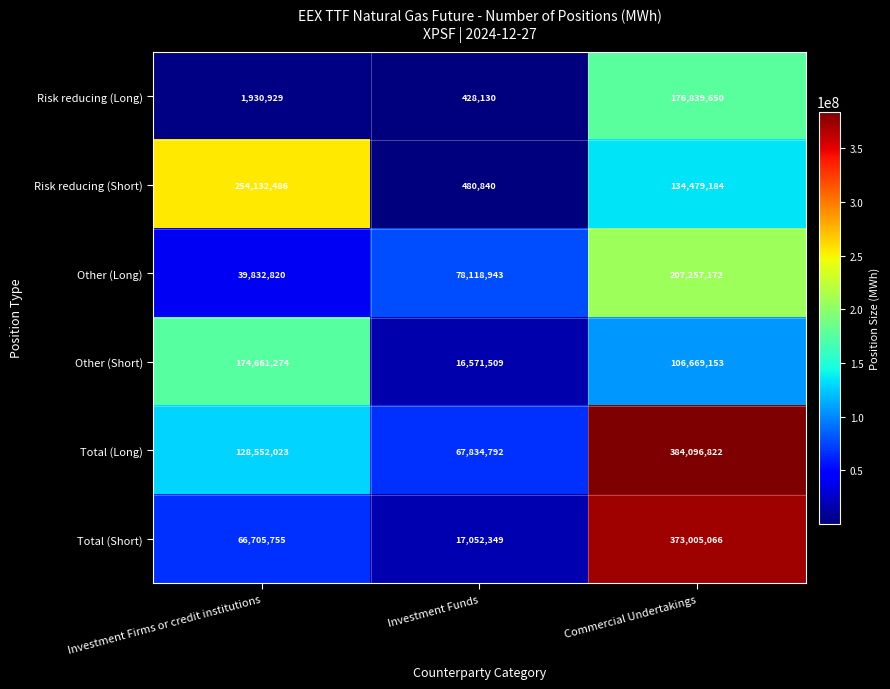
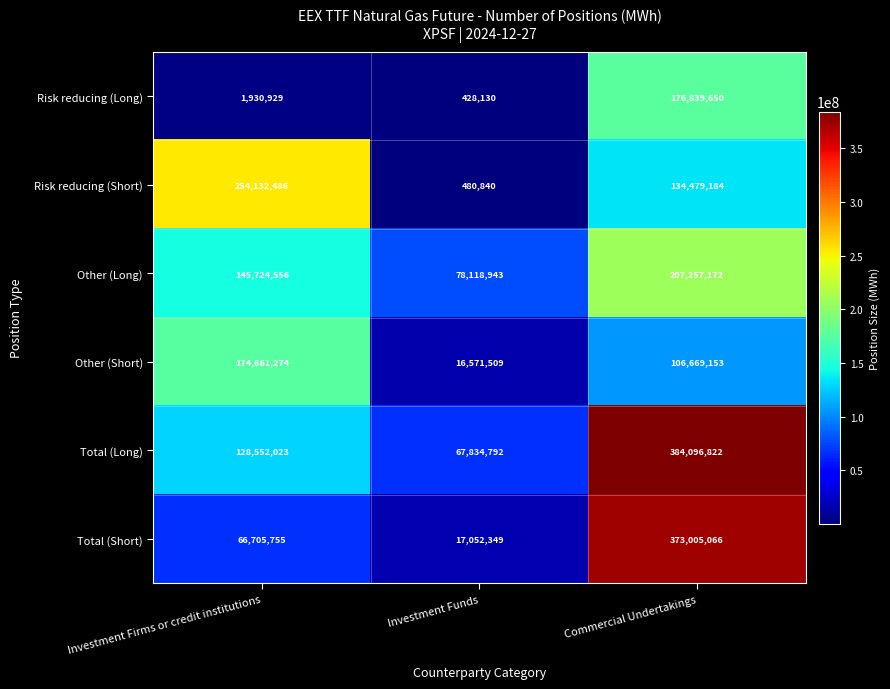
  {
    "Risk reducing (Long)": {
      "Investment Firms or credit institutions": "1,930,929",
      "Investment Funds": "428,130",
      "Commercial Undertakings": "176,839,650"
    },
    "Risk reducing (Short)": {
      "Investment Firms or credit institutions": "254,132,486",
      "Investment Funds": "480,840",
      "Commercial Undertakings": "134,479,184"
    },
    "Other (Long)": {
-     "Investment Firms or credit institutions": "39,832,820",
+     "Investment Firms or credit institutions": "145,724,556",
      "Investment Funds": "78,118,943",
      "Commercial Undertakings": "207,257,172"
    },
    "Other (Short)": {
      "Investment Firms or credit institutions": "174,661,274",
      "Investment Funds": "16,571,509",
      "Commercial Undertakings": "106,669,153"
    },
    "Total (Long)": {
      "Investment Firms or credit institutions": "128,552,023",
      "Investment Funds": "67,834,792",
      "Commercial Undertakings": "384,096,822"
    },
    "Total (Short)": {
      "Investment Firms or credit institutions": "66,705,755",
      "Investment Funds": "17,052,349",
      "Commercial Undertakings": "373,005,066"
    }
  }
